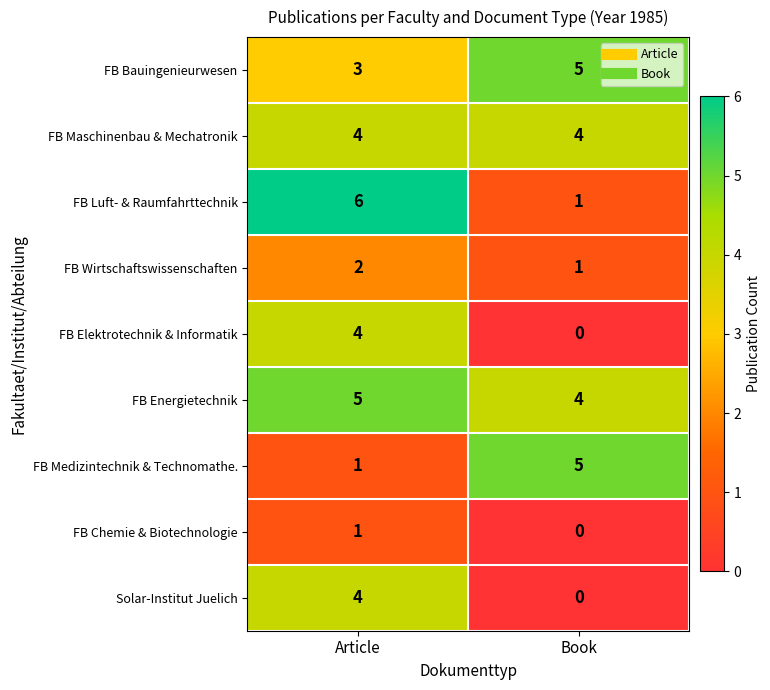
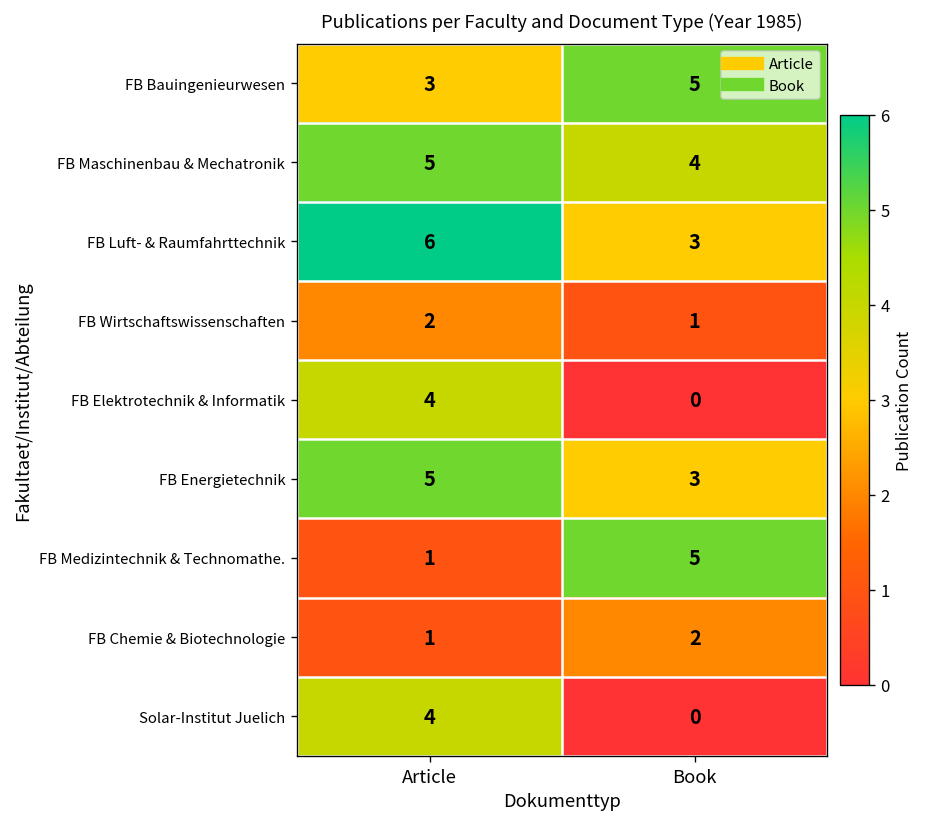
  {
    "FB Bauingenieurwesen": {
      "Article": 3,
      "Book": 5
    },
    "FB Maschinenbau & Mechatronik": {
-     "Article": 4,
+     "Article": 5,
      "Book": 4
    },
    "FB Luft- & Raumfahrttechnik": {
      "Article": 6,
-     "Book": 1
+     "Book": 3
    },
    "FB Wirtschaftswissenschaften": {
      "Article": 2,
      "Book": 1
    },
    "FB Elektrotechnik & Informatik": {
      "Article": 4,
      "Book": 0
    },
    "FB Energietechnik": {
      "Article": 5,
-     "Book": 4
+     "Book": 3
    },
    "FB Medizintechnik & Technomathe.": {
      "Article": 1,
      "Book": 5
    },
    "FB Chemie & Biotechnologie": {
      "Article": 1,
-     "Book": 0
+     "Book": 2
    },
    "Solar-Institut Juelich": {
      "Article": 4,
      "Book": 0
    }
  }
